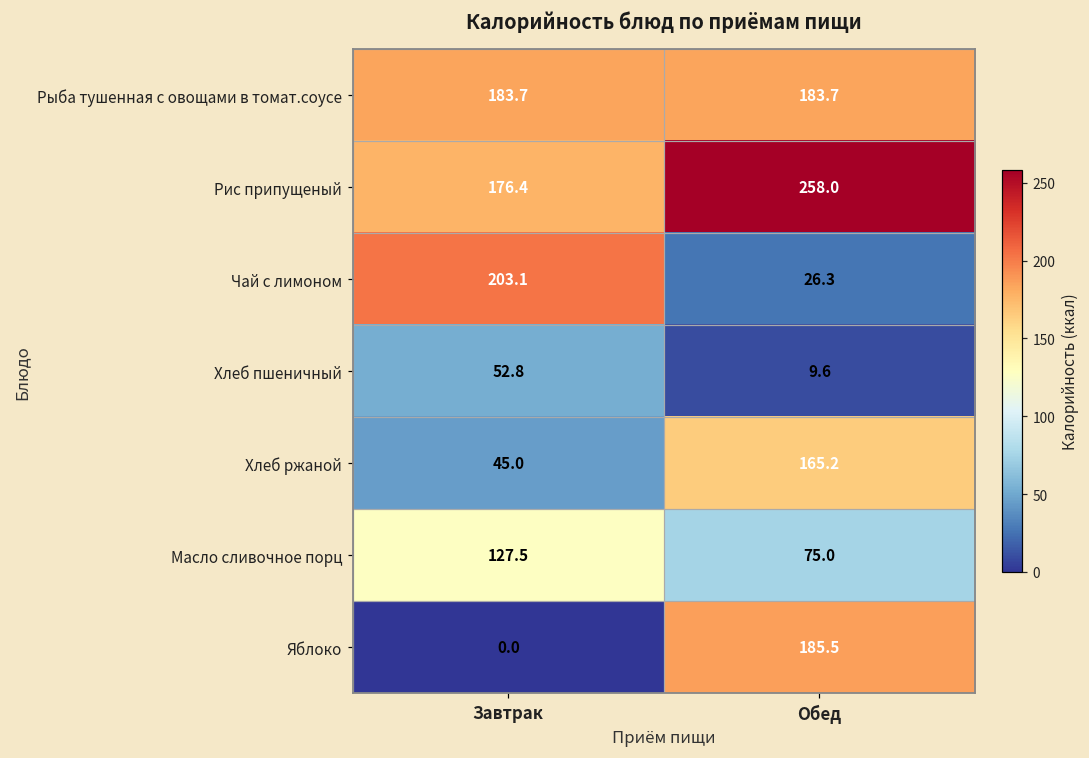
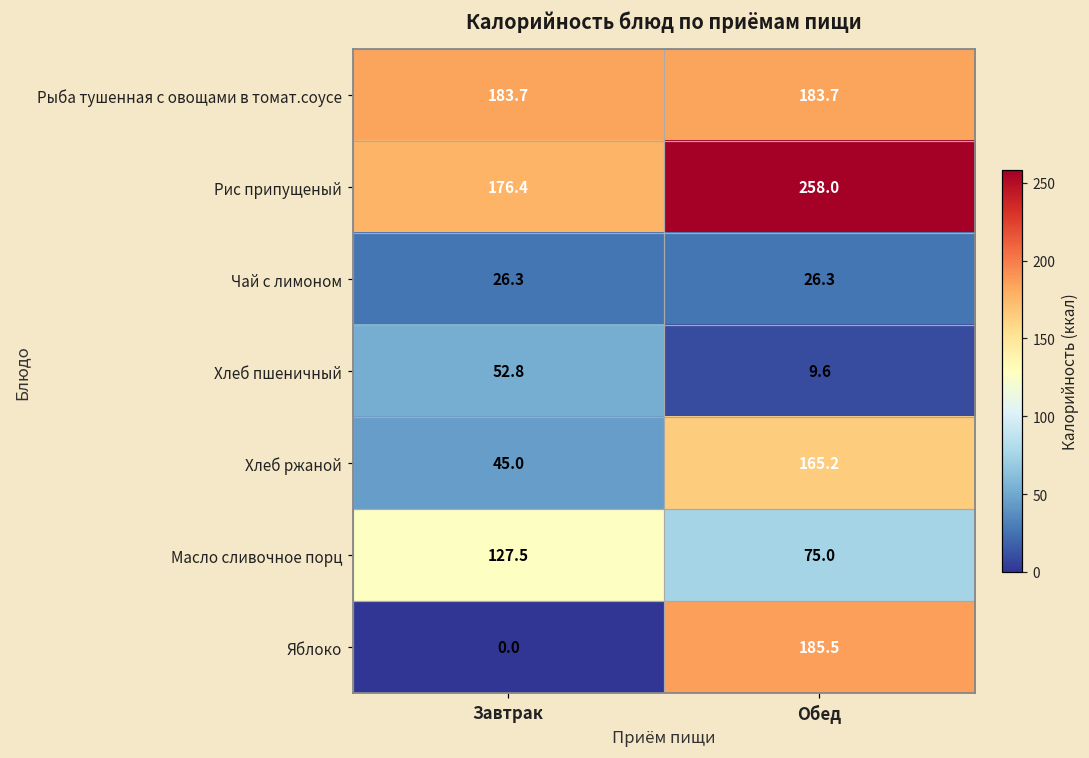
  {
    "Рыба тушенная с овощами в томат.соусе": {
      "Завтрак": 183.7,
      "Обед": 183.7
    },
    "Рис припущеный": {
      "Завтрак": 176.4,
      "Обед": 258.0
    },
    "Чай с лимоном": {
-     "Завтрак": 203.1,
+     "Завтрак": 26.3,
      "Обед": 26.3
    },
    "Хлеб пшеничный": {
      "Завтрак": 52.8,
      "Обед": 9.6
    },
    "Хлеб ржаной": {
      "Завтрак": 45.0,
      "Обед": 165.2
    },
    "Масло сливочное порц": {
      "Завтрак": 127.5,
      "Обед": 75.0
    },
    "Яблоко": {
      "Завтрак": 0.0,
      "Обед": 185.5
    }
  }
